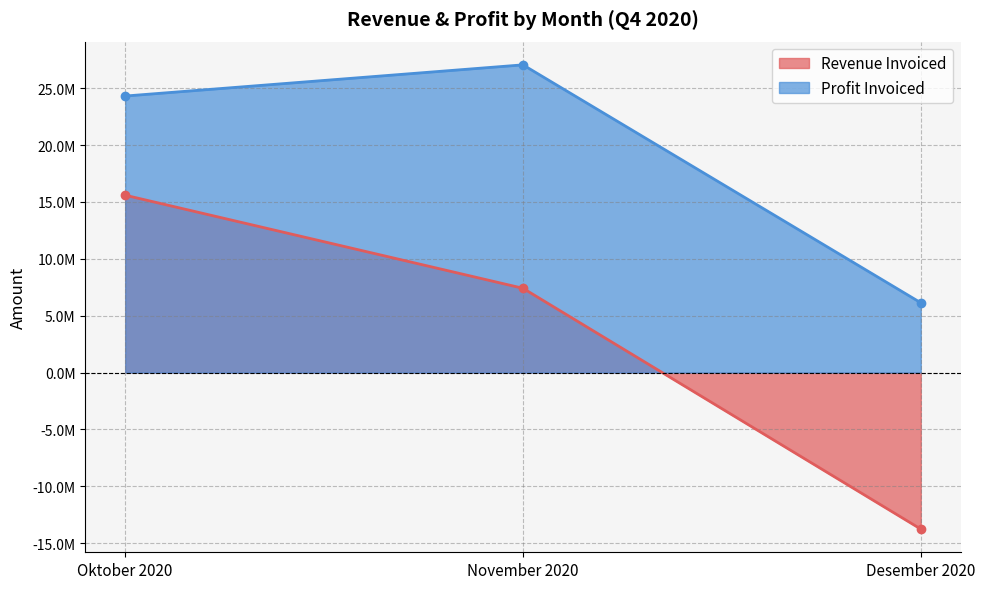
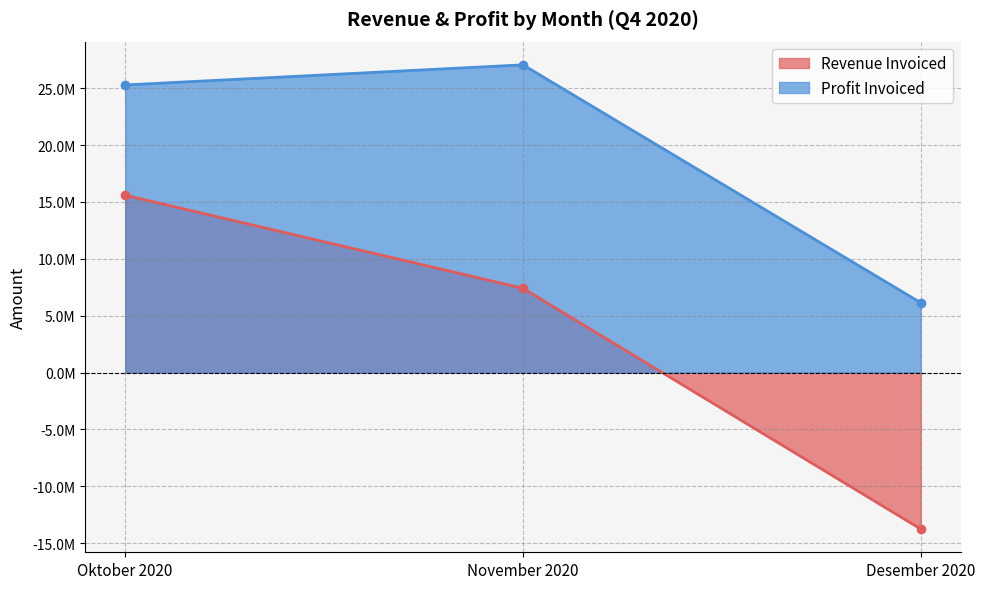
  {
    "Profit Invoiced": {
-     "Oktober 2020": 24300000,
+     "Oktober 2020": 25300000,
      "November 2020": 27000000,
      "Desember 2020": 6100000
    }
  }
